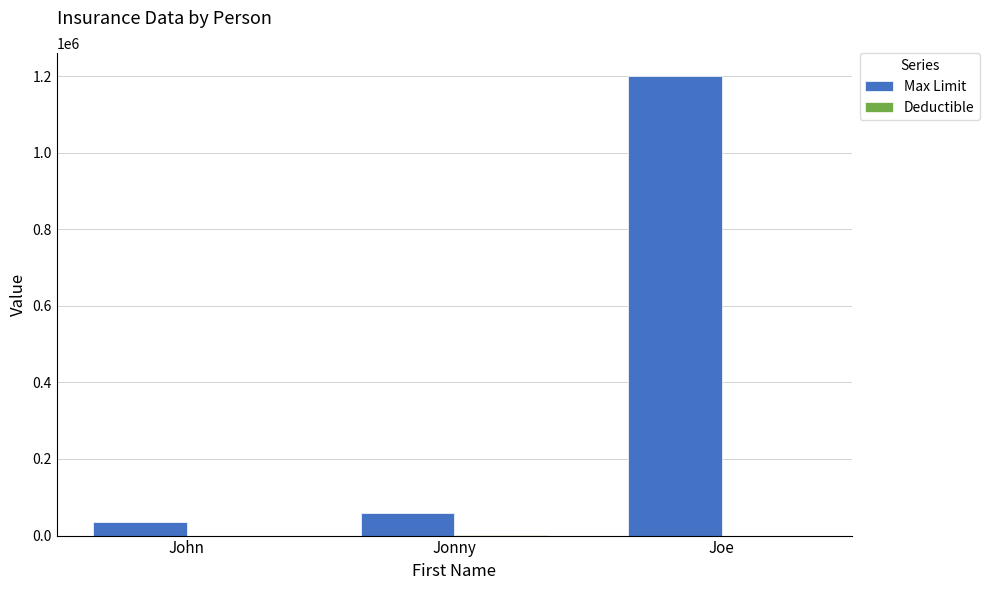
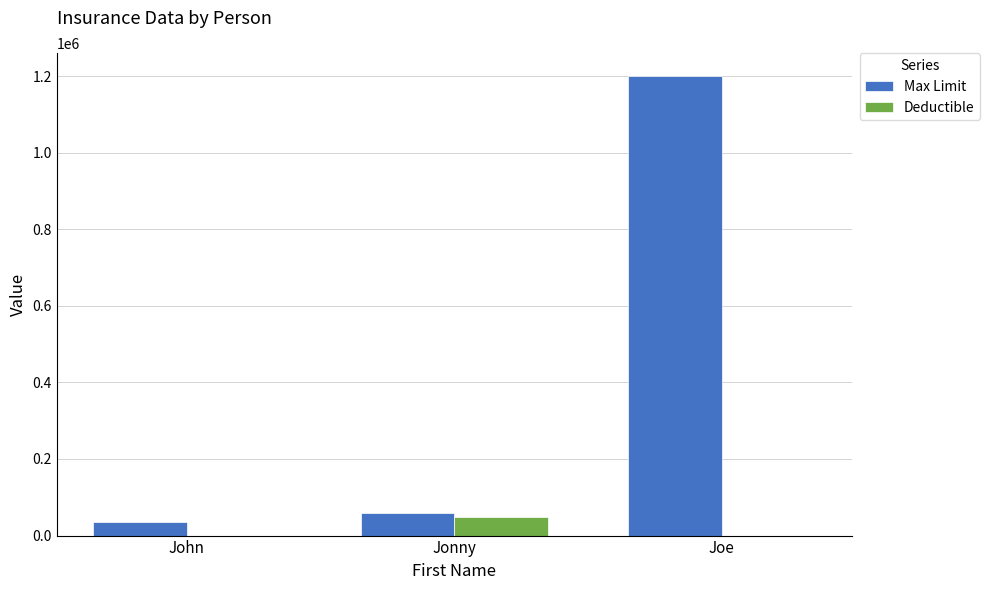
  {
    "Max Limit": {
      "John": 40000,
      "Jonny": 60000,
      "Joe": 1200000
    },
    "Deductible": {
      "John": 0,
-     "Jonny": 0
+     "Jonny": 50000
    }
  }
